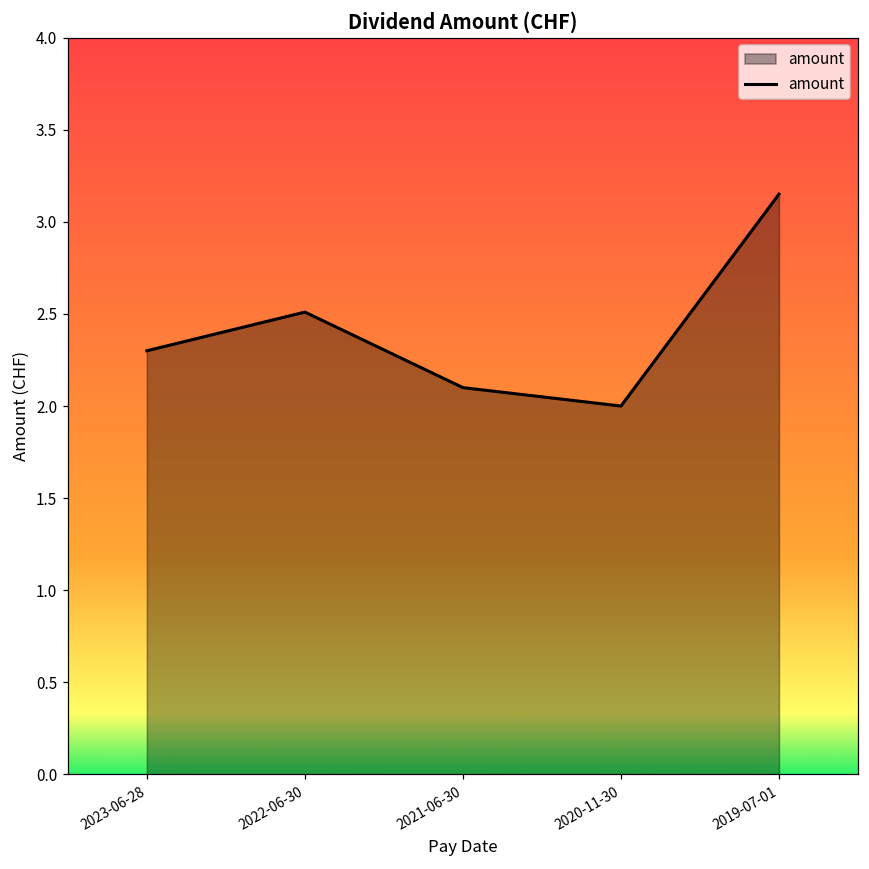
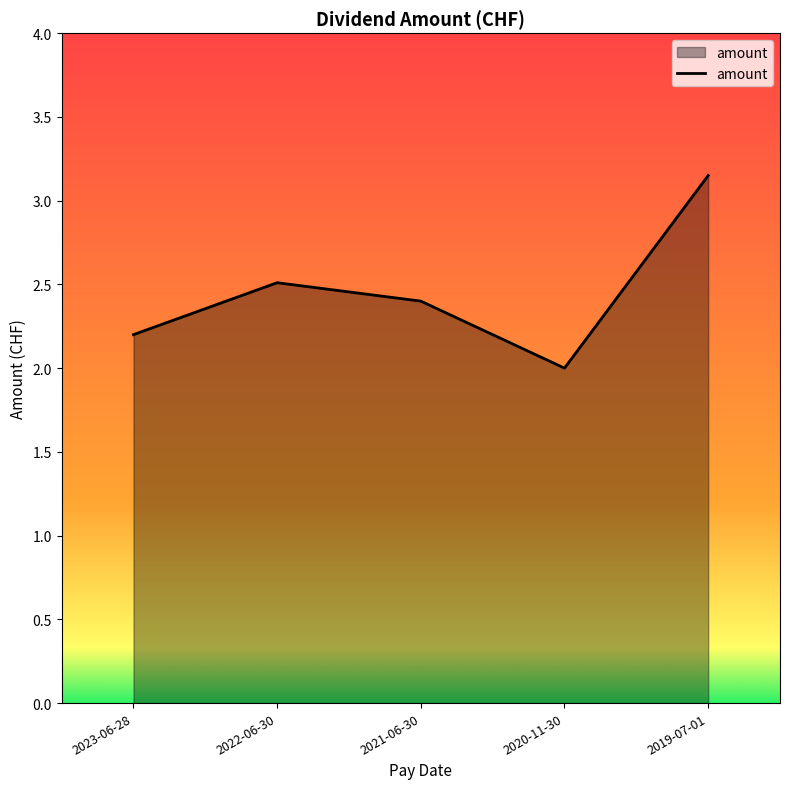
  {
-   "2023-06-28": 2.3,
+   "2023-06-28": 2.2,
    "2022-06-30": 2.5,
-   "2021-06-30": 2.1,
+   "2021-06-30": 2.4,
    "2020-11-30": 2.0,
    "2019-07-01": 3.15
  }
